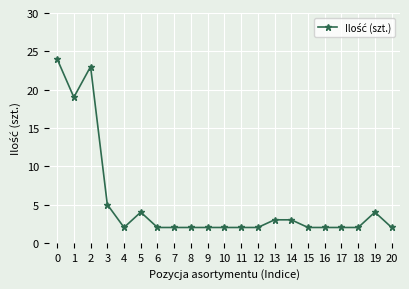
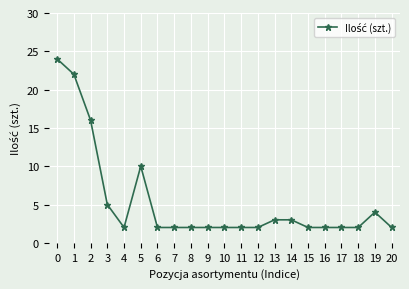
  {
    "0": 24,
-   "1": 19,
-   "2": 23,
+   "1": 22,
+   "2": 16,
    "3": 5,
    "4": 2,
-   "5": 4,
+   "5": 10,
    "6": 2,
    "7": 2,
    "8": 2,
    "9": 2,
    "10": 2,
    "11": 2,
    "12": 2,
    "13": 3,
    "14": 3,
    "15": 2,
    "16": 2,
    "17": 2,
    "18": 2,
    "19": 4,
    "20": 2
  }
